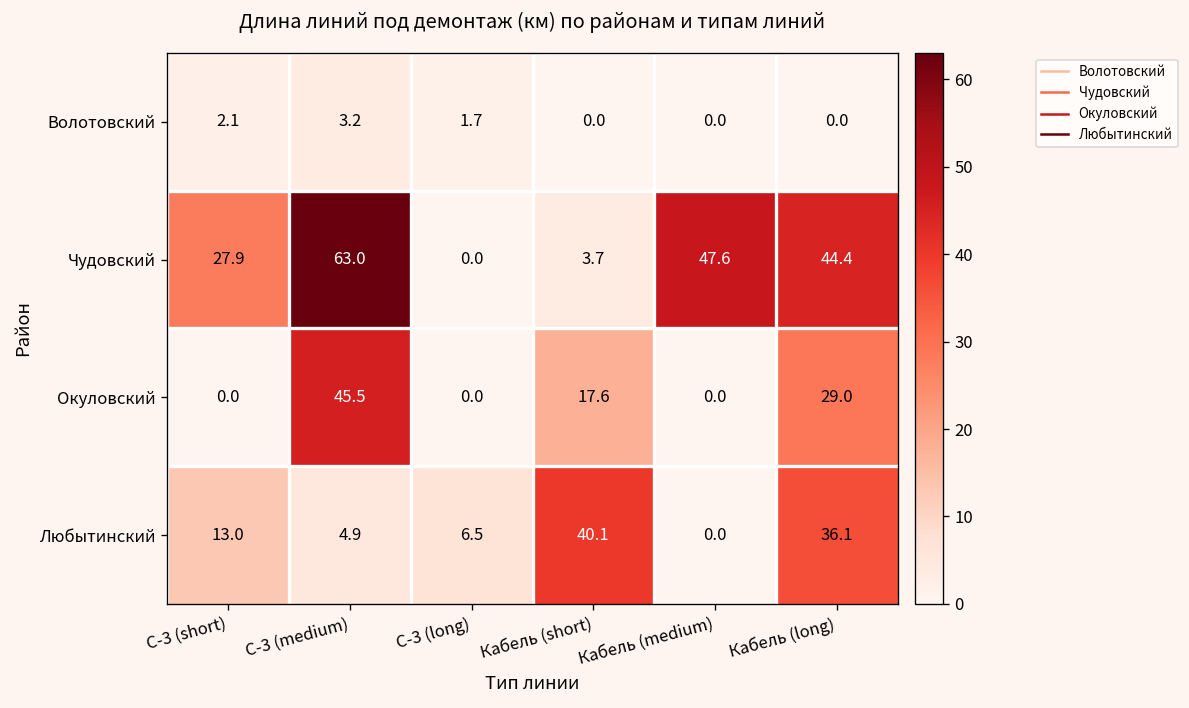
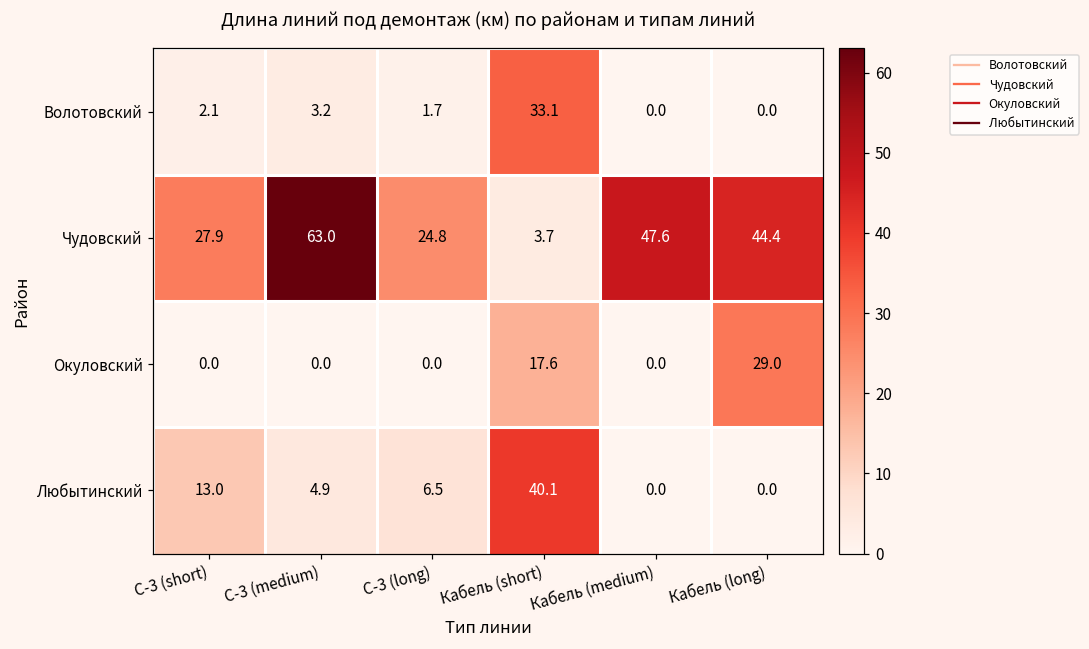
  {
    "Волотовский": {
      "С-3 (short)": 2.1,
      "С-3 (medium)": 3.2,
      "С-3 (long)": 1.7,
-     "Кабель (short)": 0.0,
+     "Кабель (short)": 33.1,
      "Кабель (medium)": 0.0,
      "Кабель (long)": 0.0
    },
    "Чудовский": {
      "С-3 (short)": 27.9,
      "С-3 (medium)": 63.0,
-     "С-3 (long)": 0.0,
+     "С-3 (long)": 24.8,
      "Кабель (short)": 3.7,
      "Кабель (medium)": 47.6,
      "Кабель (long)": 44.4
    },
    "Окуловский": {
      "С-3 (short)": 0.0,
-     "С-3 (medium)": 45.5,
+     "С-3 (medium)": 0.0,
      "С-3 (long)": 0.0,
      "Кабель (short)": 17.6,
      "Кабель (medium)": 0.0,
      "Кабель (long)": 29.0
    },
    "Любытинский": {
      "С-3 (short)": 13.0,
      "С-3 (medium)": 4.9,
      "С-3 (long)": 6.5,
      "Кабель (short)": 40.1,
      "Кабель (medium)": 0.0,
-     "Кабель (long)": 36.1
+     "Кабель (long)": 0.0
    }
  }
